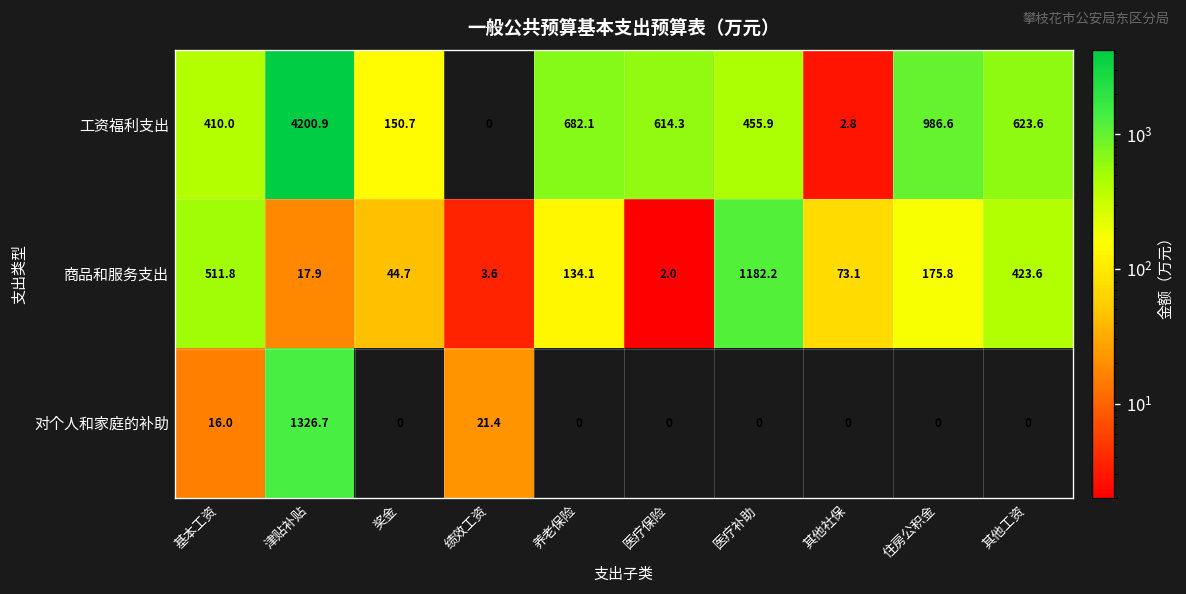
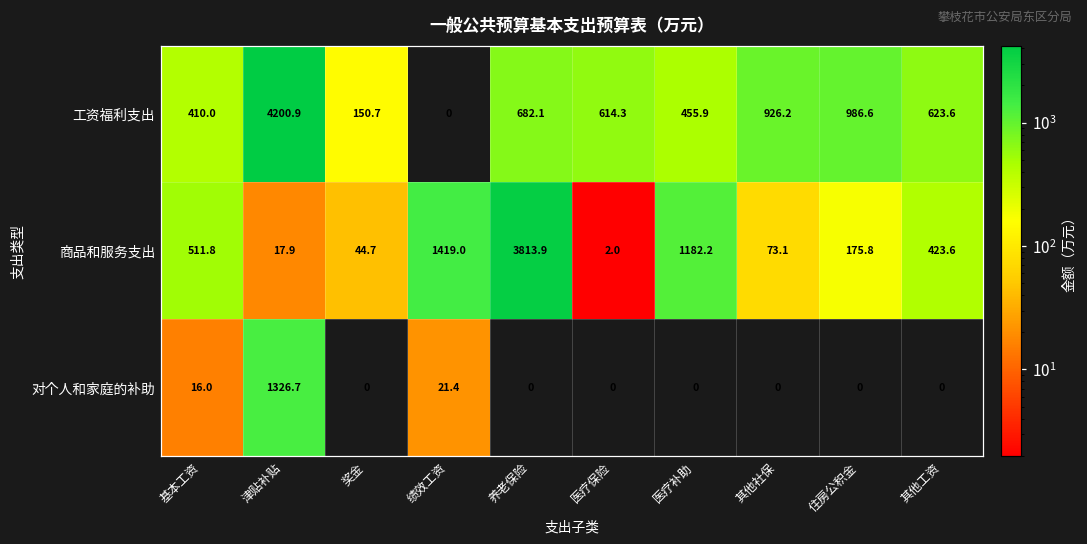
  {
    "工资福利支出": {
      "基本工资": 410.0,
      "津贴补贴": 4200.9,
      "奖金": 150.7,
      "养老保险": 682.1,
      "医疗保险": 614.3,
      "医疗补助": 455.9,
-     "其他社保": 2.8,
+     "其他社保": 926.2,
      "住房公积金": 986.6,
      "其他工资": 623.6
    },
    "商品和服务支出": {
      "基本工资": 511.8,
      "津贴补贴": 17.9,
      "奖金": 44.7,
-     "绩效工资": 3.6,
-     "养老保险": 134.1,
+     "绩效工资": 1419.0,
+     "养老保险": 3813.9,
      "医疗保险": 2.0,
      "医疗补助": 1182.2,
      "其他社保": 73.1,
      "住房公积金": 175.8,
      "其他工资": 423.6
    },
    "对个人和家庭的补助": {
      "基本工资": 16.0,
      "津贴补贴": 1326.7,
      "绩效工资": 21.4
    }
  }
